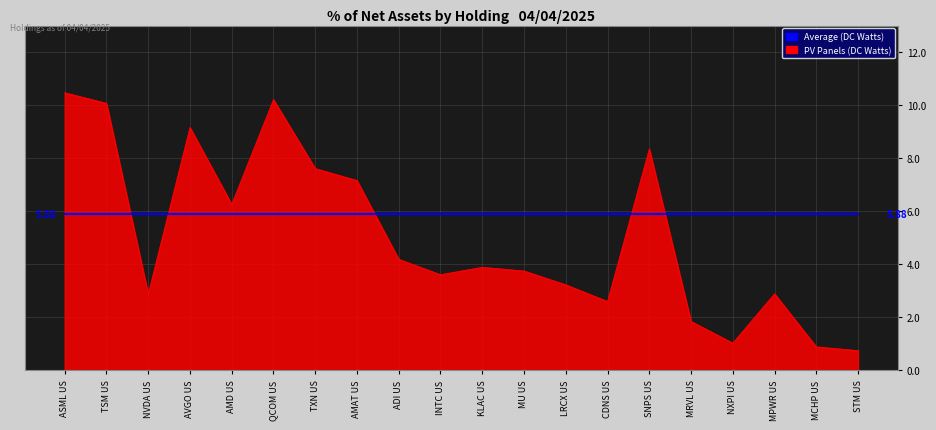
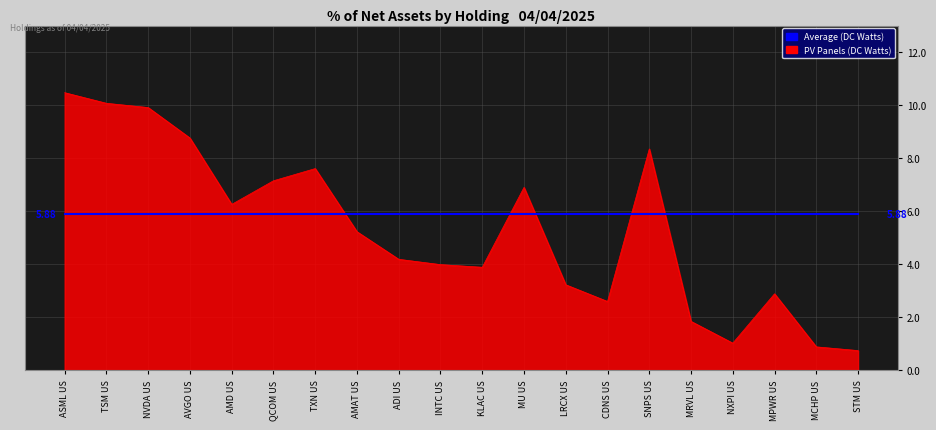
  {
    "PV Panels (DC Watts)": {
      "ASML US": 10.5,
      "TSM US": 10.1,
-     "NVDA US": 2.9,
-     "AVGO US": 9.2,
+     "NVDA US": 9.9,
+     "AVGO US": 8.8,
      "AMD US": 6.3,
-     "QCOM US": 10.2,
+     "QCOM US": 7.2,
      "TXN US": 7.6,
-     "AMAT US": 7.2,
+     "AMAT US": 5.2,
      "ADI US": 4.2,
-     "INTC US": 3.6,
+     "INTC US": 4.0,
      "KLAC US": 3.9,
-     "MU US": 3.8,
+     "MU US": 6.9,
      "LRCX US": 3.2,
      "CDNS US": 2.6,
      "SNPS US": 8.4,
      "MRVL US": 1.9,
      "NXPI US": 1.0,
      "MPWR US": 2.9,
      "MCHP US": 0.9,
      "STM US": 0.8
    },
    "Average (DC Watts)": {
      "ASML US": 5.88
    }
  }
